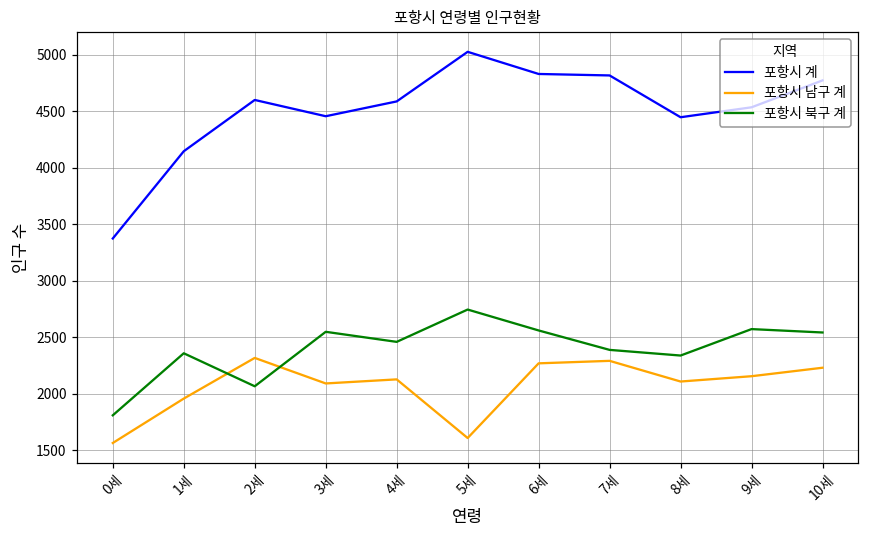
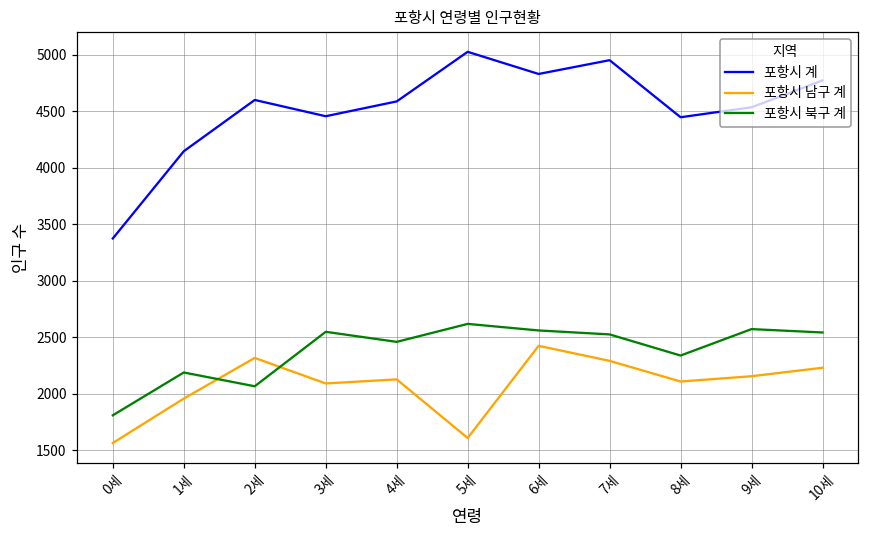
  {
    "포항시 계": {
      "0세": 3380,
      "1세": 4150,
      "2세": 4600,
      "3세": 4460,
      "4세": 4590,
      "5세": 5030,
      "6세": 4830,
-     "7세": 4820,
+     "7세": 4950,
      "8세": 4450
    },
    "포항시 남구 계": {
      "0세": 1570,
      "1세": 1960,
      "2세": 2320,
      "3세": 2090,
      "4세": 2130,
      "5세": 1610,
-     "6세": 2270,
+     "6세": 2430,
      "7세": 2290,
      "8세": 2110,
      "9세": 2160,
      "10세": 2230
    },
    "포항시 북구 계": {
      "0세": 1810,
-     "1세": 2360,
+     "1세": 2190,
      "2세": 2070,
      "3세": 2550,
      "4세": 2460,
-     "5세": 2750,
+     "5세": 2620,
      "6세": 2560,
-     "7세": 2390,
+     "7세": 2530,
      "8세": 2340,
      "9세": 2570,
      "10세": 2540
    }
  }
